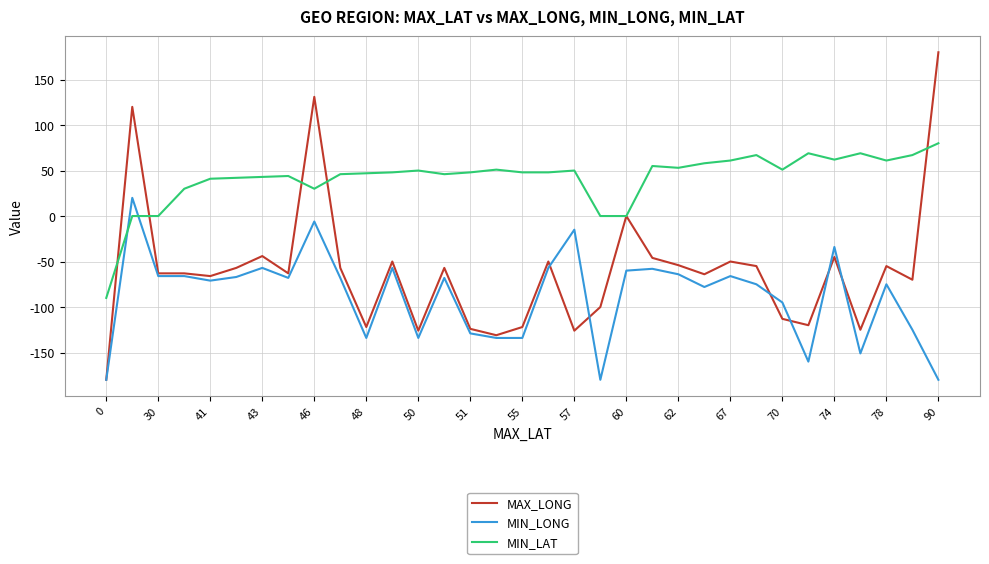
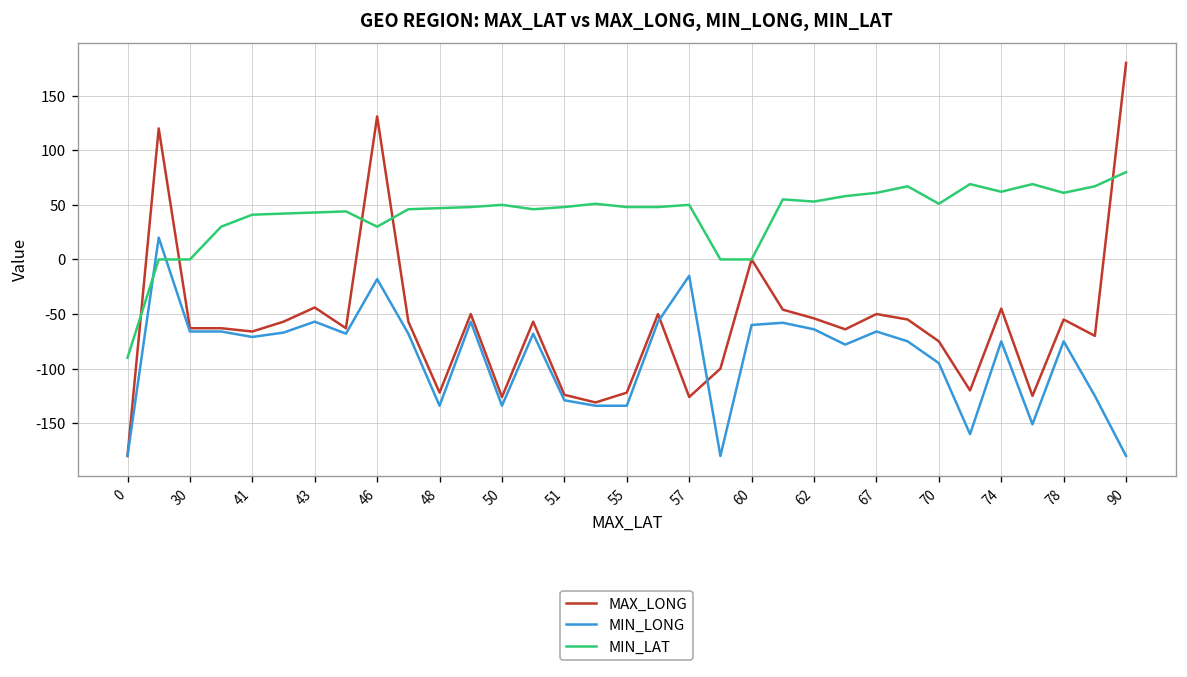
  {
    "MAX_LONG": {
      "30": -60,
      "41": -70,
      "43": -40,
      "46": 130,
      "48": -120,
      "50": -130,
      "51": -120,
      "55": -120,
      "57": -130,
      "62": -50,
      "67": -50,
-     "70": -110,
+     "70": -80,
      "74": -50,
      "78": -60,
      "90": 180
    },
    "MIN_LONG": {
      "30": -70,
      "41": -70,
      "43": -60,
-     "46": -10,
+     "46": -20,
      "48": -130,
      "50": -130,
      "51": -130,
      "55": -130,
      "57": -20,
      "60": -60,
      "62": -60,
      "67": -70,
      "70": -100,
-     "74": -30,
+     "74": -80,
      "78": -80,
      "90": -180
    },
    "MIN_LAT": {
      "0": -90,
      "30": 0,
      "41": 40,
      "43": 40,
      "46": 30,
      "48": 50,
      "50": 50,
      "51": 50,
      "55": 50,
      "57": 50,
      "62": 50,
      "67": 60,
      "70": 50,
      "74": 60,
      "78": 60,
      "90": 80
    }
  }
